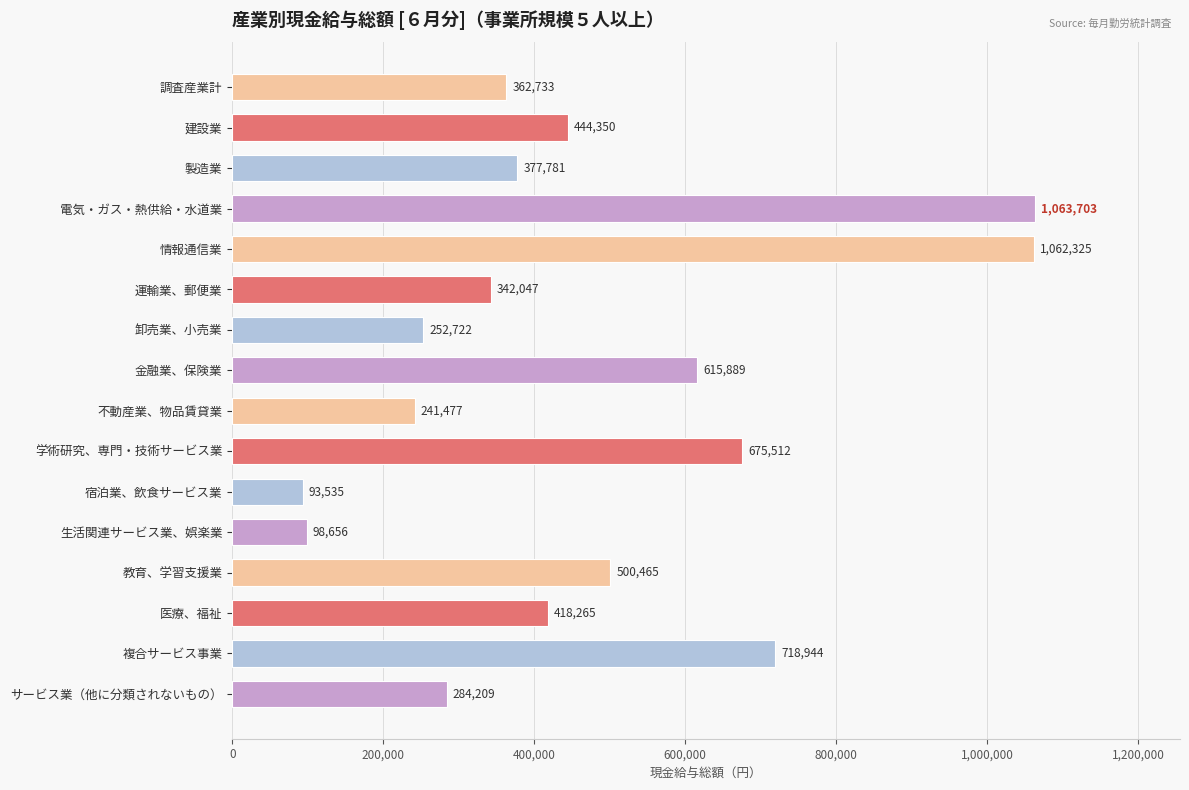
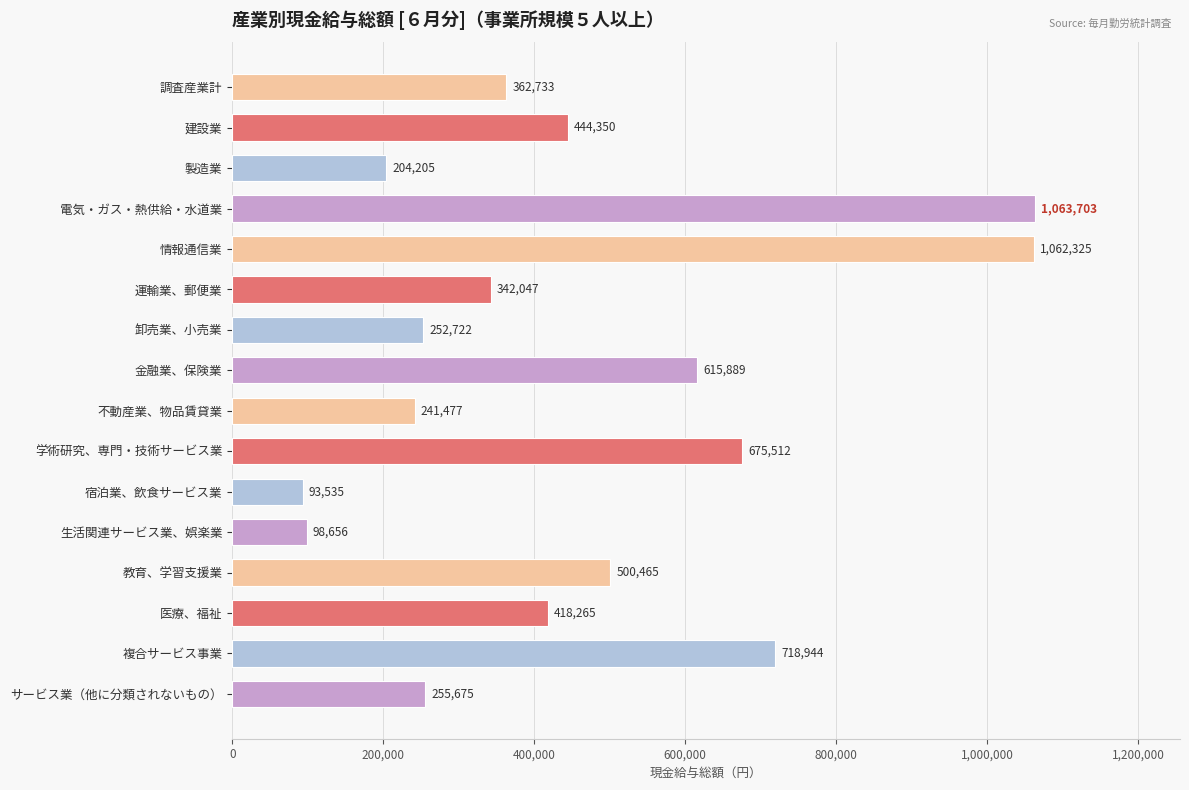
  {
    "調査産業計": "362,733",
    "建設業": "444,350",
-   "製造業": "377,781",
+   "製造業": "204,205",
    "電気・ガス・熱供給・水道業": "1,063,703",
    "情報通信業": "1,062,325",
    "運輸業、郵便業": "342,047",
    "卸売業、小売業": "252,722",
    "金融業、保険業": "615,889",
    "不動産業、物品賃貸業": "241,477",
    "学術研究、専門・技術サービス業": "675,512",
    "宿泊業、飲食サービス業": "93,535",
    "生活関連サービス業、娯楽業": "98,656",
    "教育、学習支援業": "500,465",
    "医療、福祉": "418,265",
    "複合サービス事業": "718,944",
-   "サービス業（他に分類されないもの）": "284,209"
+   "サービス業（他に分類されないもの）": "255,675"
  }
